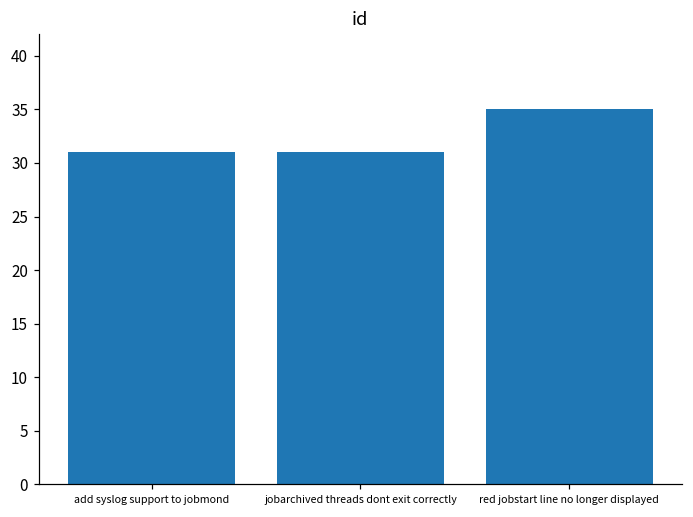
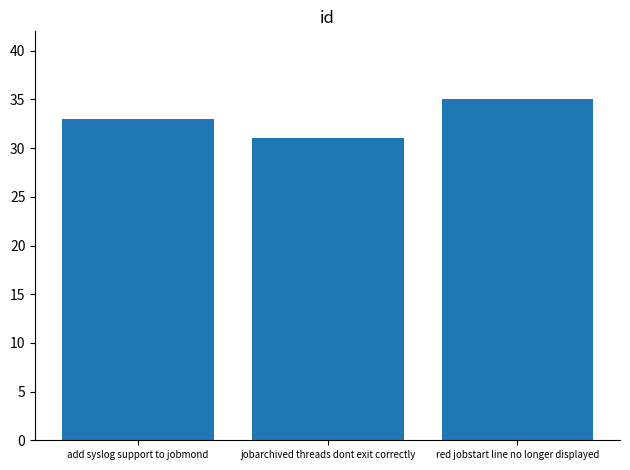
  {
-   "add syslog support to jobmond": 31,
+   "add syslog support to jobmond": 33,
    "jobarchived threads dont exit correctly": 31,
    "red jobstart line no longer displayed": 35
  }
